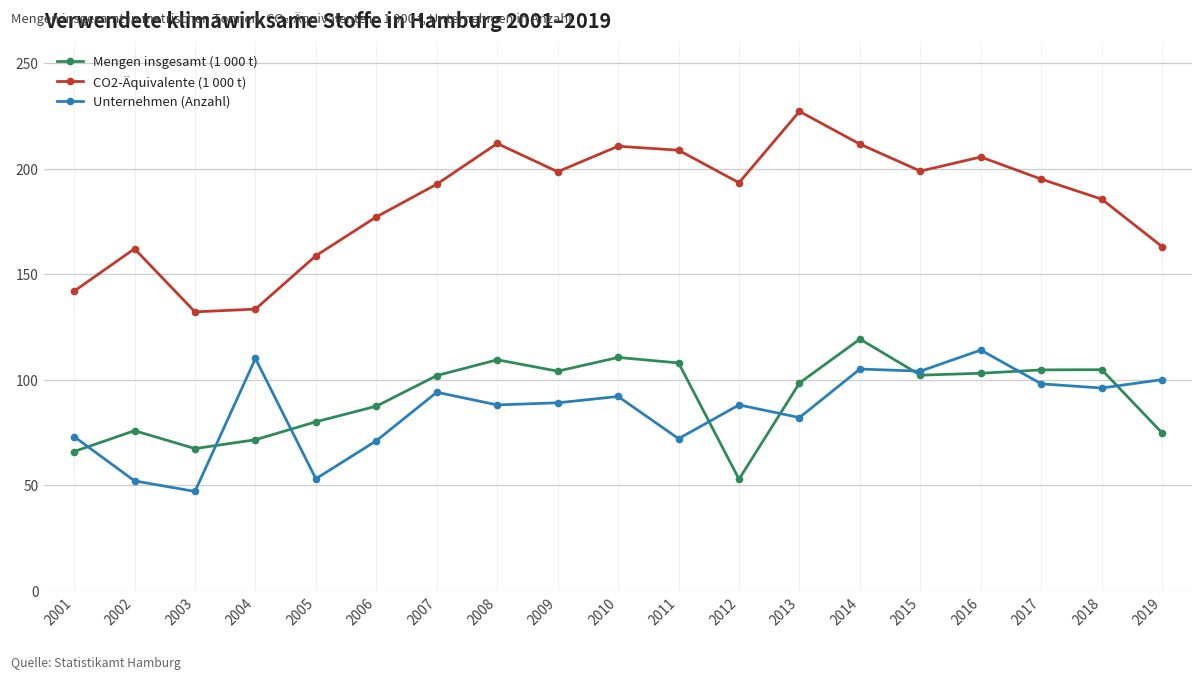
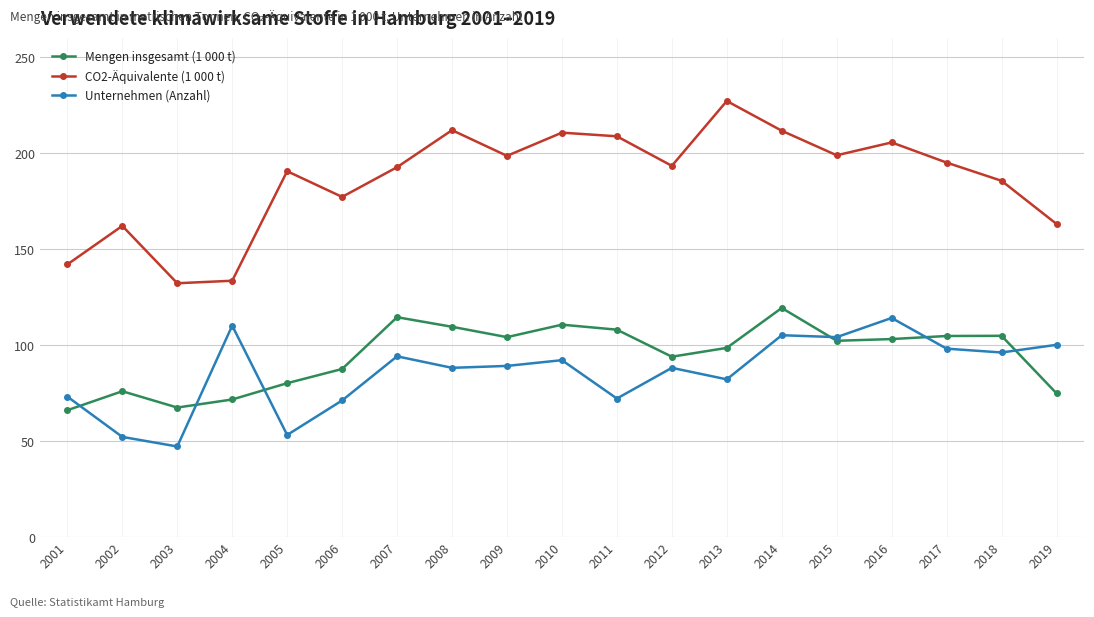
  {
    "Mengen insgesamt (1 000 t)": {
      "2001": 66,
      "2002": 76,
      "2003": 67,
      "2004": 72,
      "2005": 80,
      "2006": 87,
-     "2007": 102,
+     "2007": 114,
      "2008": 109,
      "2009": 104,
      "2010": 111,
      "2011": 108,
-     "2012": 53,
+     "2012": 94,
      "2013": 98,
      "2014": 119,
      "2015": 102,
      "2016": 103,
      "2017": 105,
      "2018": 105,
      "2019": 75
    },
    "CO2-Äquivalente (1 000 t)": {
      "2001": 142,
      "2002": 162,
      "2003": 132,
      "2004": 133,
-     "2005": 159,
+     "2005": 191,
      "2006": 177,
      "2007": 193,
      "2008": 212,
      "2009": 199,
      "2010": 211,
      "2011": 209,
      "2012": 193,
      "2013": 227,
      "2014": 212,
      "2015": 199,
      "2016": 206,
      "2017": 195,
      "2018": 186,
      "2019": 163
    },
    "Unternehmen (Anzahl)": {
      "2001": 73,
      "2002": 52,
      "2003": 47,
      "2004": 110,
      "2005": 53,
      "2006": 71,
      "2007": 94,
      "2008": 88,
      "2009": 89,
      "2010": 92,
      "2011": 72,
      "2012": 88,
      "2013": 82,
      "2014": 105,
      "2015": 104,
      "2016": 114,
      "2017": 98,
      "2018": 96,
      "2019": 100
    }
  }
